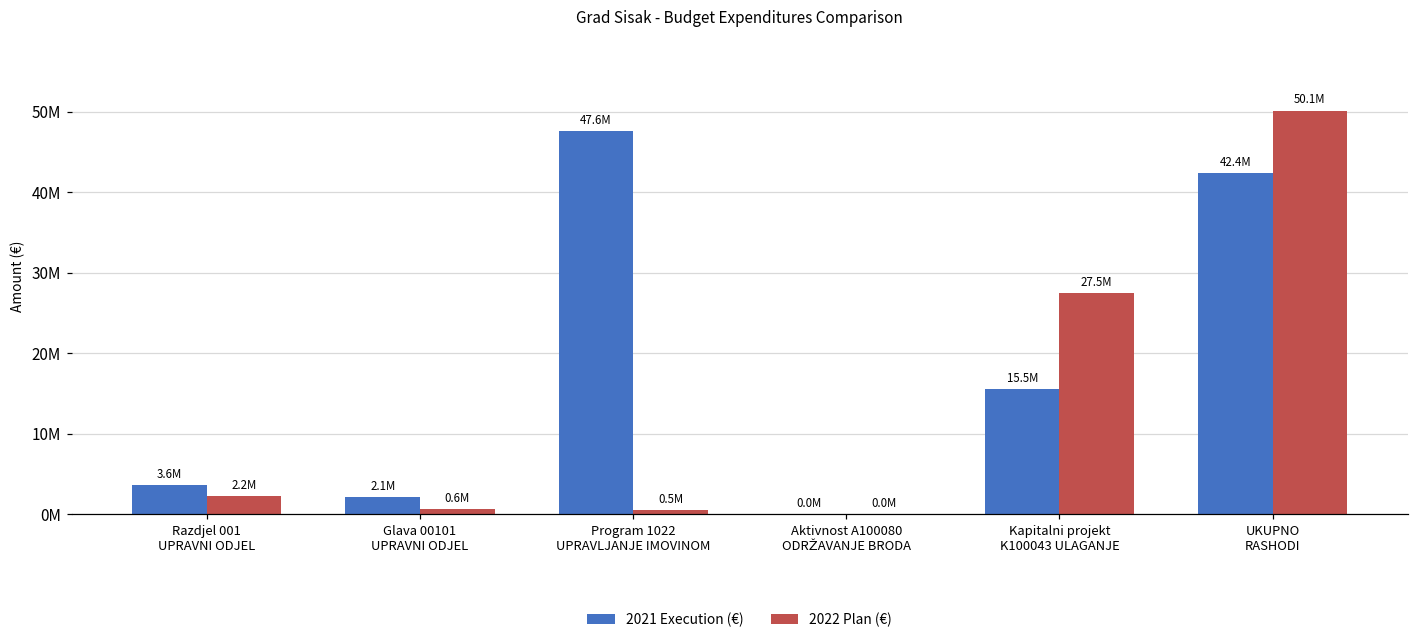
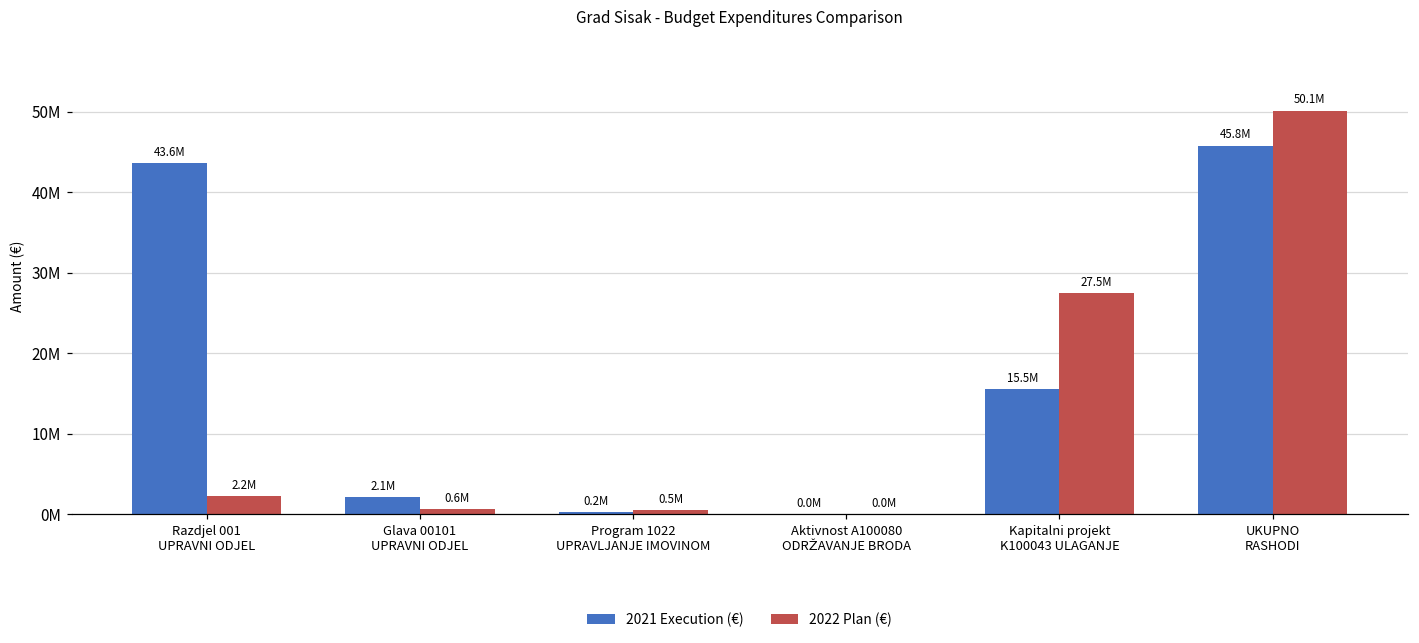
  {
    "2021 Execution (€)": {
-     "Razdjel 001 UPRAVNI ODJEL": "3.6M",
+     "Razdjel 001 UPRAVNI ODJEL": "43.6M",
      "Glava 00101 UPRAVNI ODJEL": "2.1M",
-     "Program 1022 UPRAVLJANJE IMOVINOM": "47.6M",
+     "Program 1022 UPRAVLJANJE IMOVINOM": "0.2M",
      "Kapitalni projekt K100043 ULAGANJE": "15.5M",
-     "UKUPNO RASHODI": "42.4M"
+     "UKUPNO RASHODI": "45.8M"
    },
    "2022 Plan (€)": {
      "Razdjel 001 UPRAVNI ODJEL": "2.2M",
      "Glava 00101 UPRAVNI ODJEL": "0.6M",
      "Program 1022 UPRAVLJANJE IMOVINOM": "0.5M",
      "Kapitalni projekt K100043 ULAGANJE": "27.5M",
      "UKUPNO RASHODI": "50.1M"
    }
  }
